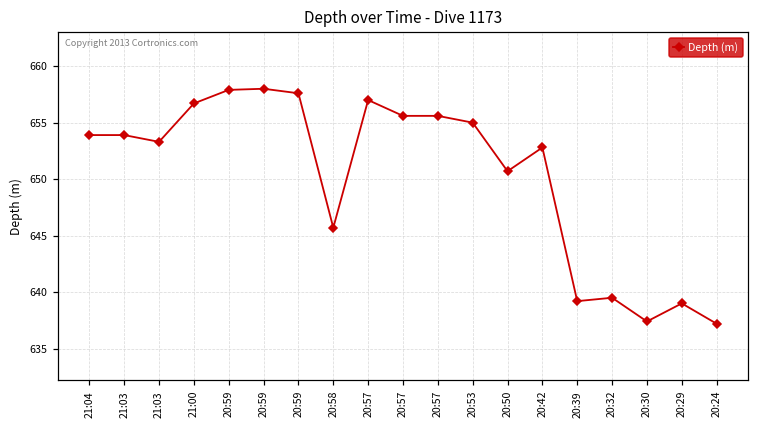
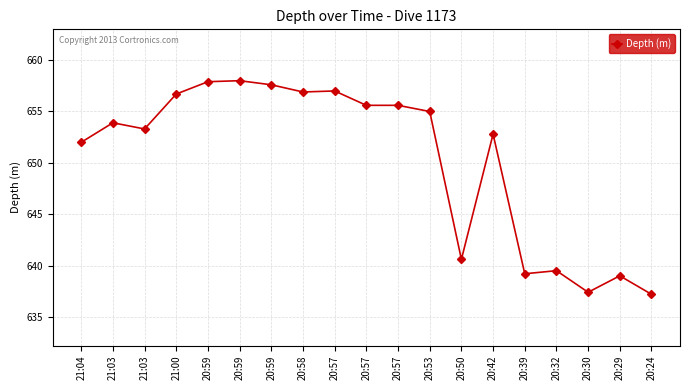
  {
-   "21:04": 653.9,
+   "21:04": 652.0,
    "21:00": 656.7,
-   "20:58": 645.7,
+   "20:58": 656.9,
    "20:53": 655.0,
-   "20:50": 650.7,
+   "20:50": 640.6,
    "20:42": 652.8,
    "20:39": 639.2,
    "20:32": 639.5,
    "20:30": 637.4,
    "20:29": 639.0,
    "20:24": 637.2
  }
